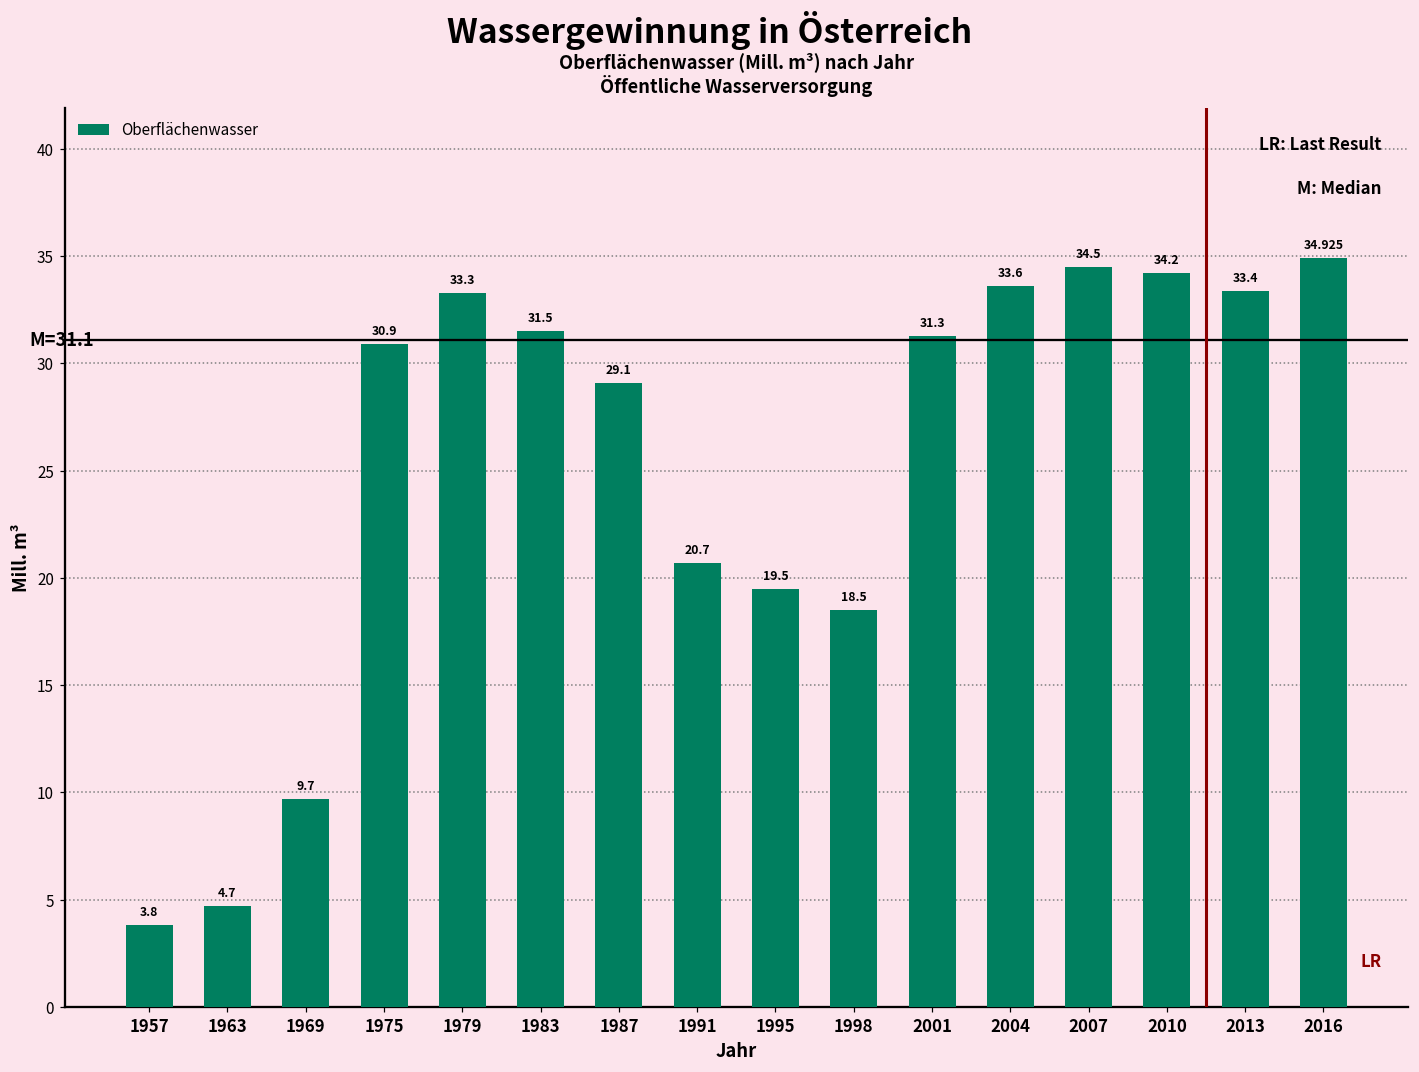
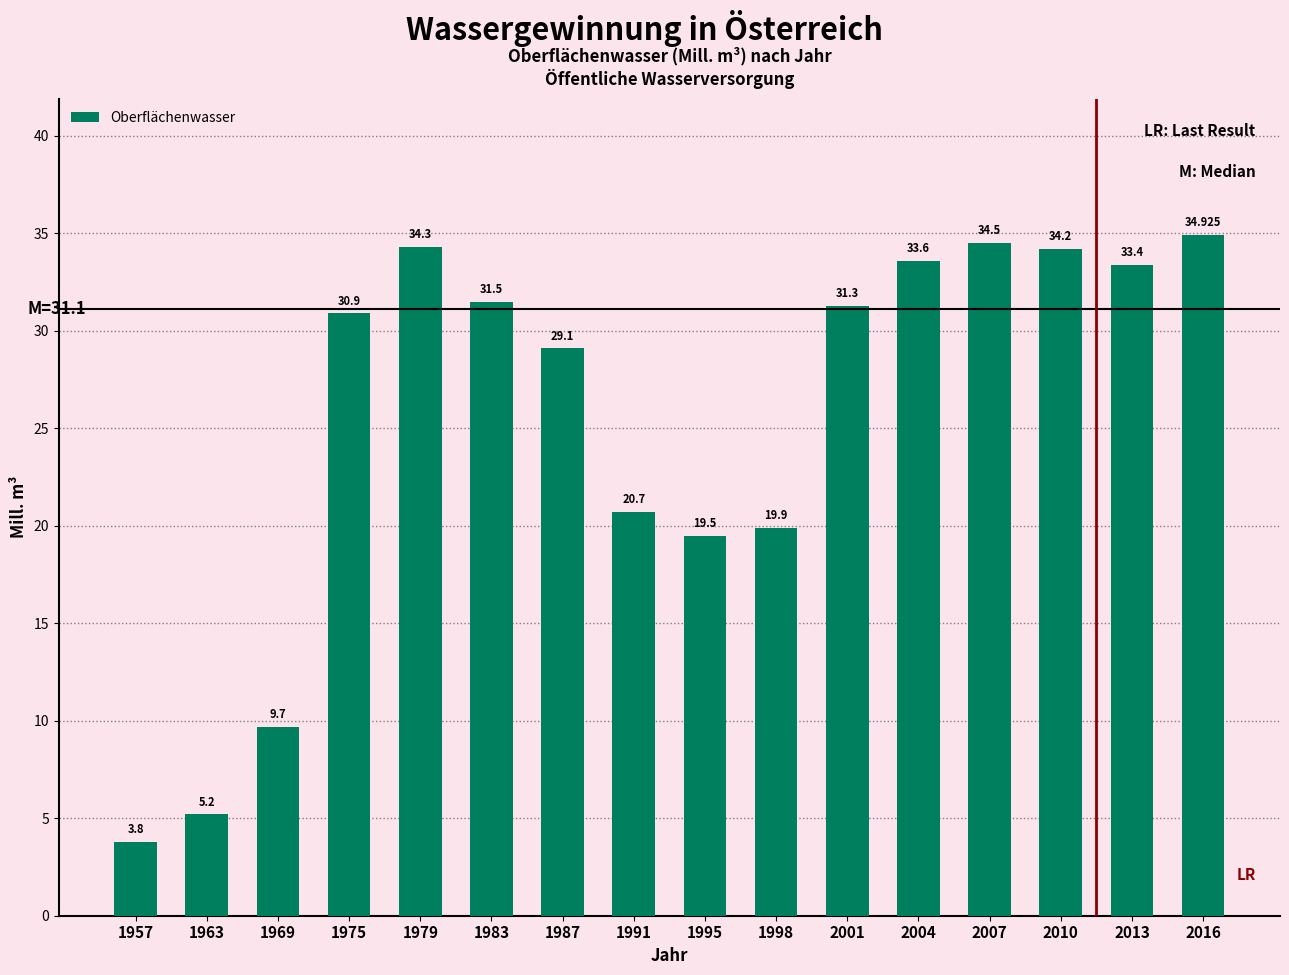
  {
    "1957": 3.8,
-   "1963": 4.7,
+   "1963": 5.2,
    "1969": 9.7,
    "1975": 30.9,
-   "1979": 33.3,
+   "1979": 34.3,
    "1983": 31.5,
    "1987": 29.1,
    "1991": 20.7,
    "1995": 19.5,
-   "1998": 18.5,
+   "1998": 19.9,
    "2001": 31.3,
    "2004": 33.6,
    "2007": 34.5,
    "2010": 34.2,
    "2013": 33.4,
    "2016": 34.925
  }
